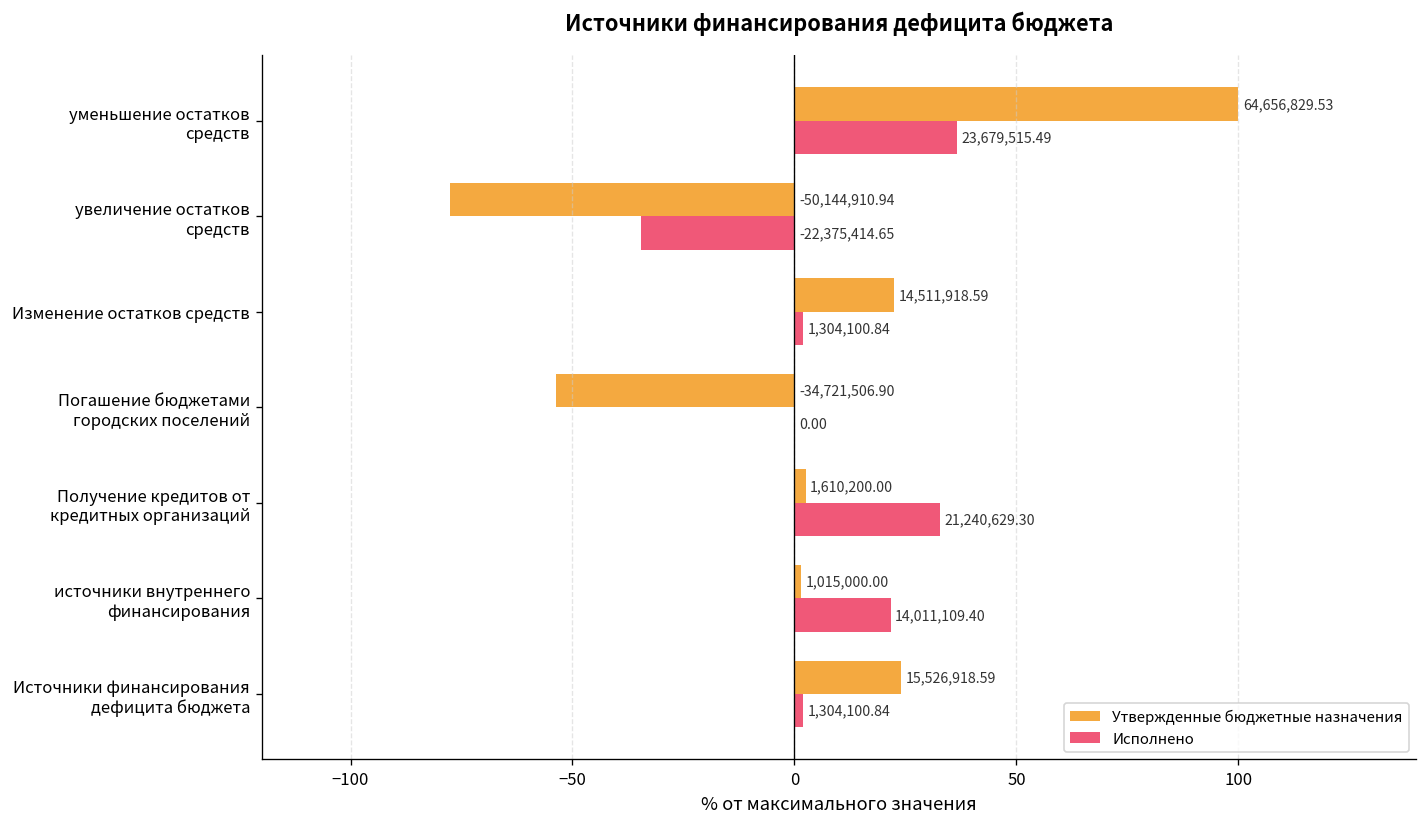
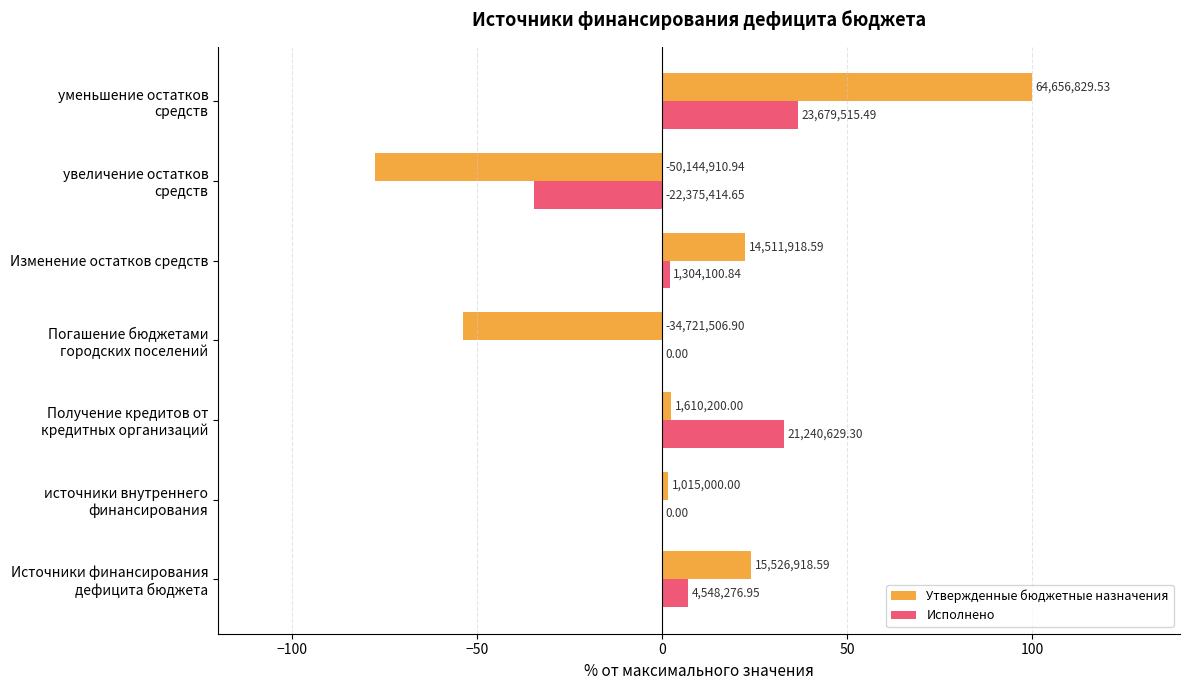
  {
    "Утвержденные бюджетные назначения": {
      "увеличение остатков средств": "-78",
      "Погашение бюджетами городских поселений": "-54"
    },
    "Исполнено": {
      "Погашение бюджетами городских поселений": "0.00",
-     "источники внутреннего финансирования": "14,011,109.40",
-     "Источники финансирования дефицита бюджета": "1,304,100.84"
+     "источники внутреннего финансирования": "0.00",
+     "Источники финансирования дефицита бюджета": "4,548,276.95"
    }
  }
